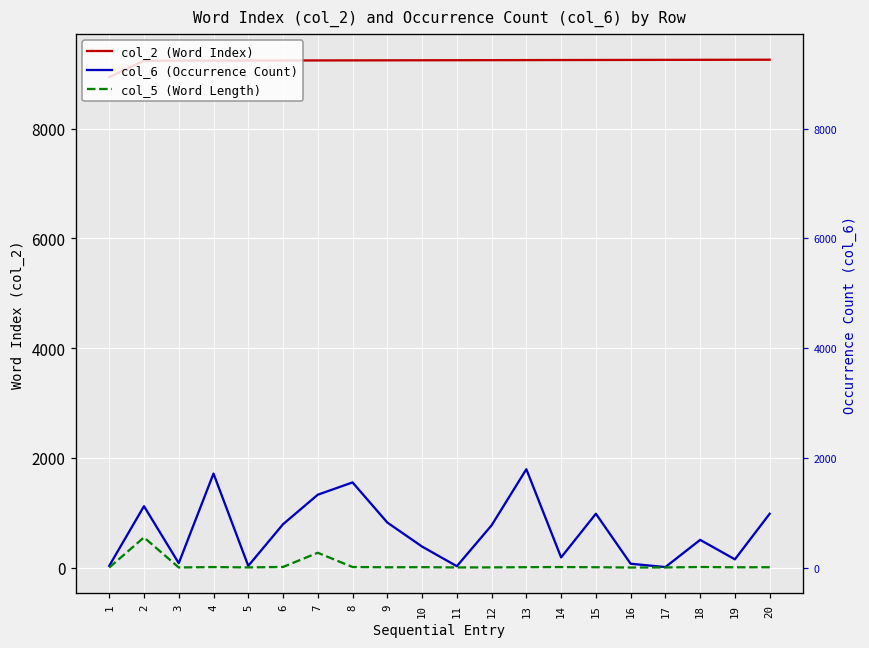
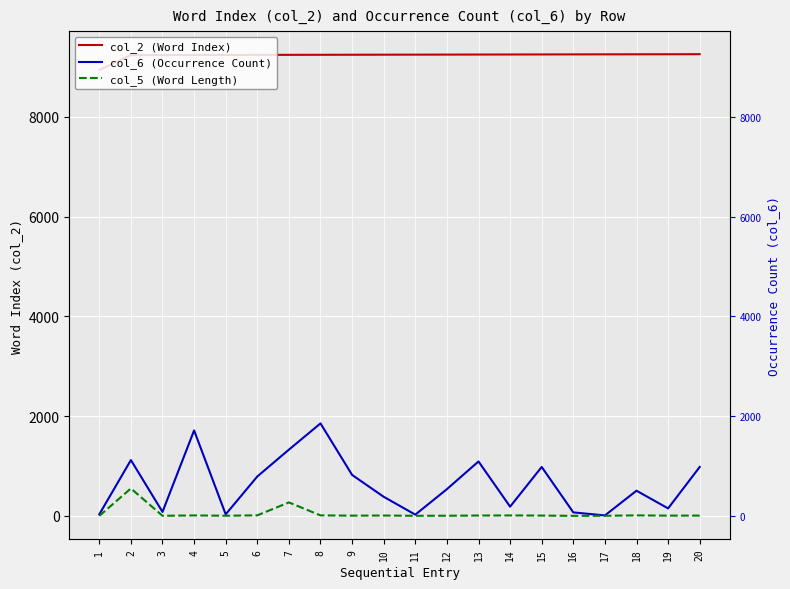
  {
    "col_2 (Word Index)": {
      "7": 9200,
      "8": 9200,
      "9": 9200,
      "10": 9200,
      "11": 9200,
      "12": 9200,
      "13": 9200,
      "14": 9300,
      "15": 9300,
      "16": 9300,
      "17": 9300,
      "18": 9300,
      "19": 9300,
      "20": 9300
    },
    "col_6 (Occurrence Count)": {
      "2": 1100,
      "3": 100,
      "4": 1700,
      "6": 800,
      "7": 1300,
-     "8": 1600,
+     "8": 1900,
      "9": 800,
      "10": 400,
-     "12": 800,
-     "13": 1800,
+     "12": 500,
+     "13": 1100,
      "14": 200,
      "15": 1000,
      "16": 100,
      "18": 500,
      "19": 200,
      "20": 1000
    },
    "col_5 (Word Length)": {
      "2": 600,
      "3": 0,
      "4": 0,
      "6": 0,
      "7": 300,
      "8": 0,
      "9": 0,
      "10": 0,
      "12": 0,
      "13": 0,
      "14": 0,
      "15": 0,
      "16": 0,
      "18": 0,
      "19": 0,
      "20": 0
    }
  }
